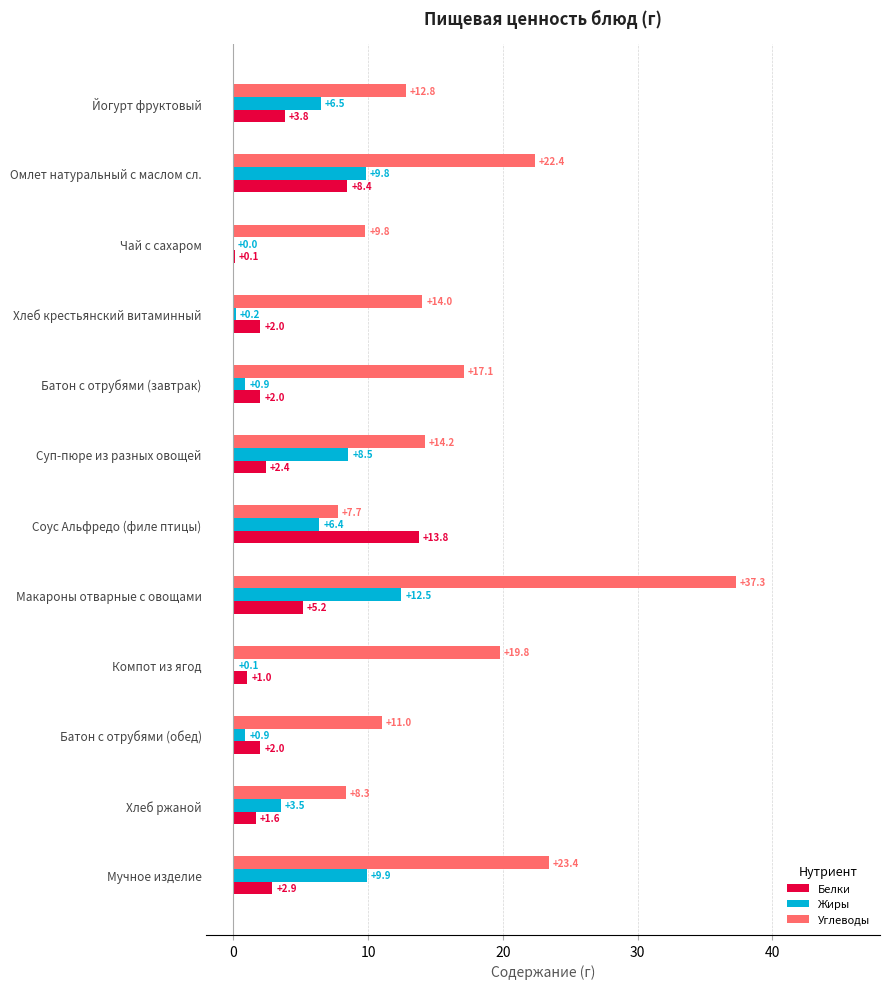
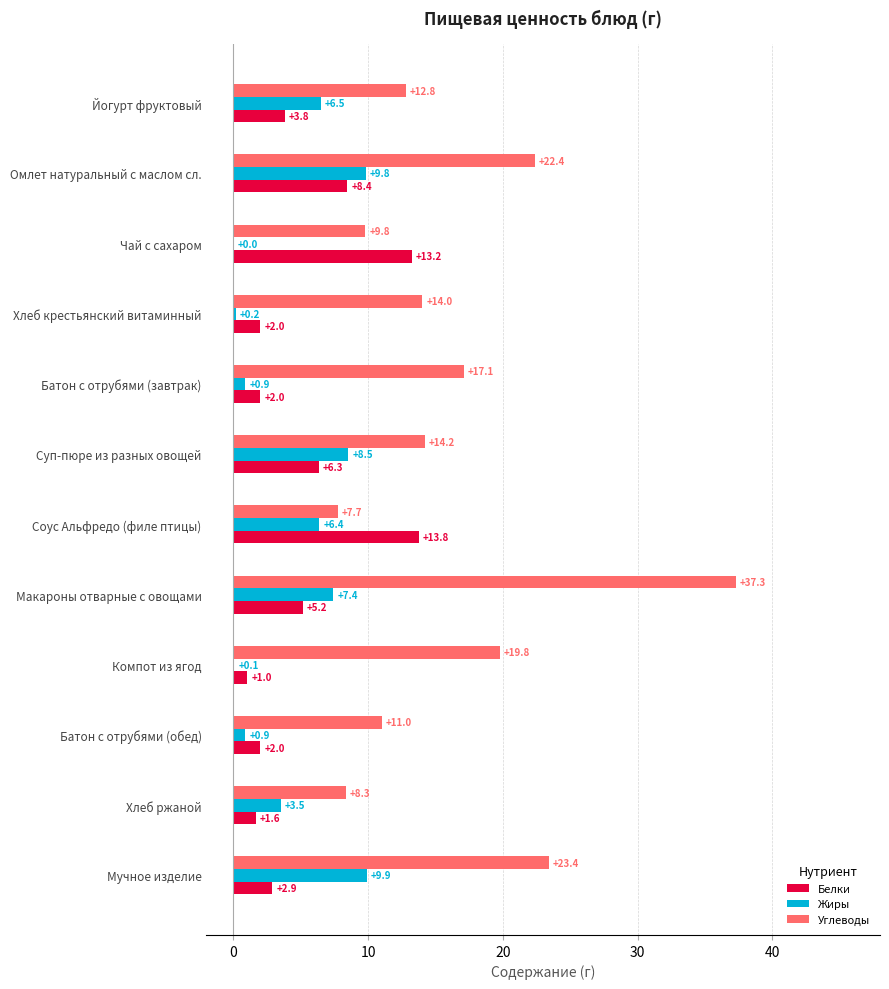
  {
    "Белки": {
      "Йогурт фруктовый": "+3.8",
      "Омлет натуральный с маслом сл.": "+8.4",
-     "Чай с сахаром": "+0.1",
+     "Чай с сахаром": "+13.2",
      "Хлеб крестьянский витаминный": "+2.0",
      "Батон с отрубями (завтрак)": "+2.0",
-     "Суп-пюре из разных овощей": "+2.4",
+     "Суп-пюре из разных овощей": "+6.3",
      "Соус Альфредо (филе птицы)": "+13.8",
      "Макароны отварные с овощами": "+5.2",
      "Компот из ягод": "+1.0",
      "Батон с отрубями (обед)": "+2.0",
      "Хлеб ржаной": "+1.6",
      "Мучное изделие": "+2.9"
    },
    "Жиры": {
      "Йогурт фруктовый": "+6.5",
      "Омлет натуральный с маслом сл.": "+9.8",
      "Чай с сахаром": "+0.0",
      "Хлеб крестьянский витаминный": "+0.2",
      "Батон с отрубями (завтрак)": "+0.9",
      "Суп-пюре из разных овощей": "+8.5",
      "Соус Альфредо (филе птицы)": "+6.4",
-     "Макароны отварные с овощами": "+12.5",
+     "Макароны отварные с овощами": "+7.4",
      "Компот из ягод": "+0.1",
      "Батон с отрубями (обед)": "+0.9",
      "Хлеб ржаной": "+3.5",
      "Мучное изделие": "+9.9"
    },
    "Углеводы": {
      "Йогурт фруктовый": "+12.8",
      "Омлет натуральный с маслом сл.": "+22.4",
      "Чай с сахаром": "+9.8",
      "Хлеб крестьянский витаминный": "+14.0",
      "Батон с отрубями (завтрак)": "+17.1",
      "Суп-пюре из разных овощей": "+14.2",
      "Соус Альфредо (филе птицы)": "+7.7",
      "Макароны отварные с овощами": "+37.3",
      "Компот из ягод": "+19.8",
      "Батон с отрубями (обед)": "+11.0",
      "Хлеб ржаной": "+8.3",
      "Мучное изделие": "+23.4"
    }
  }
